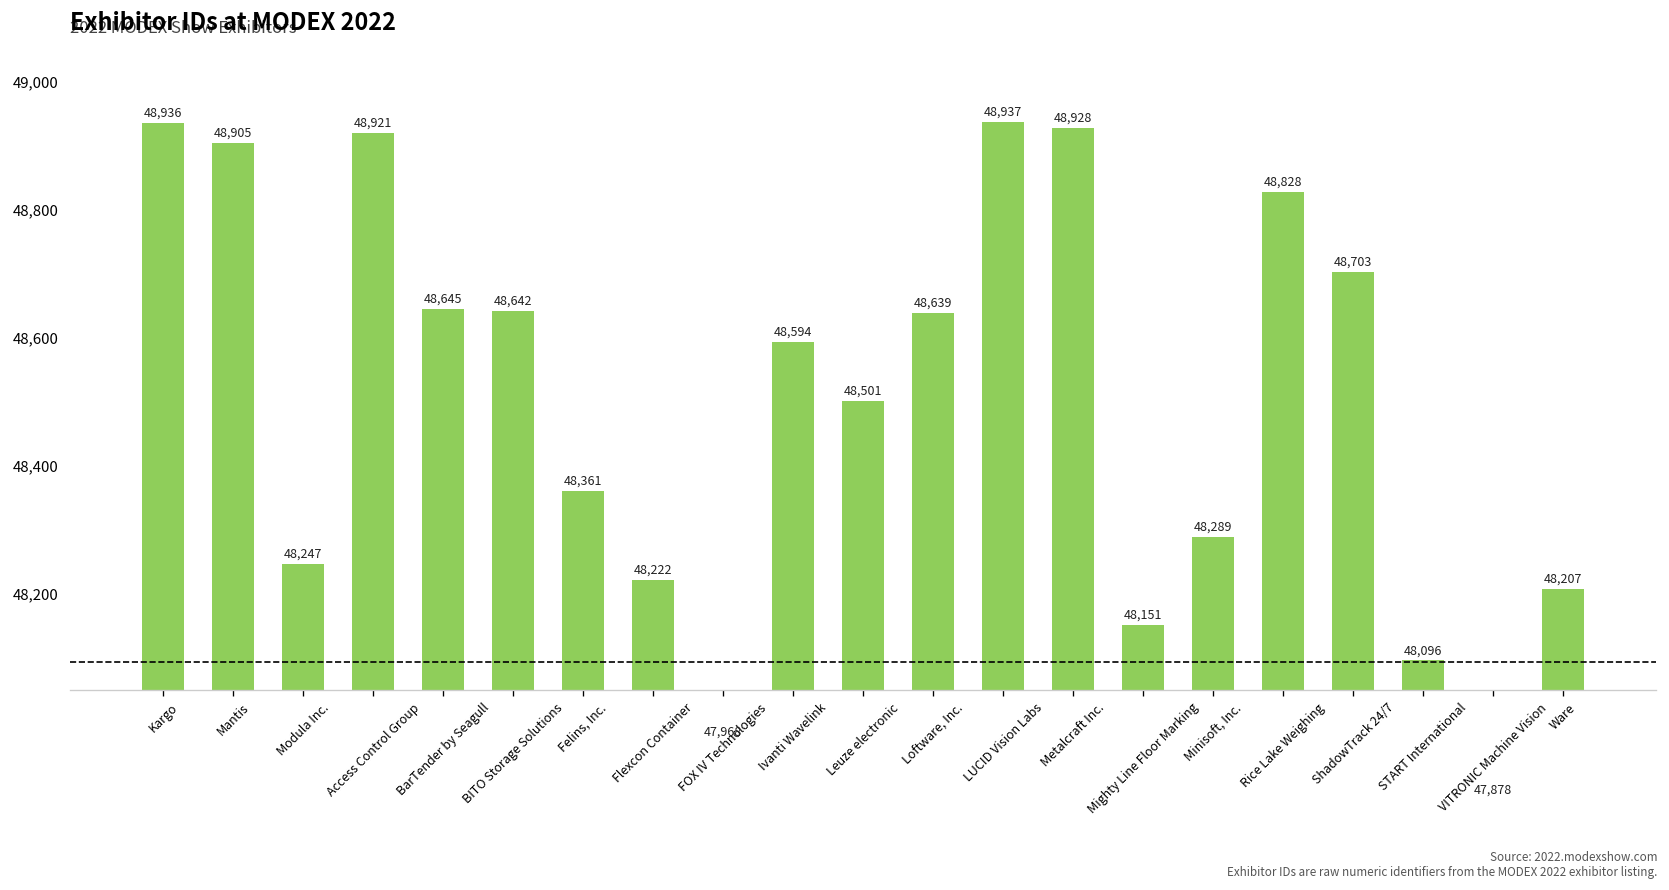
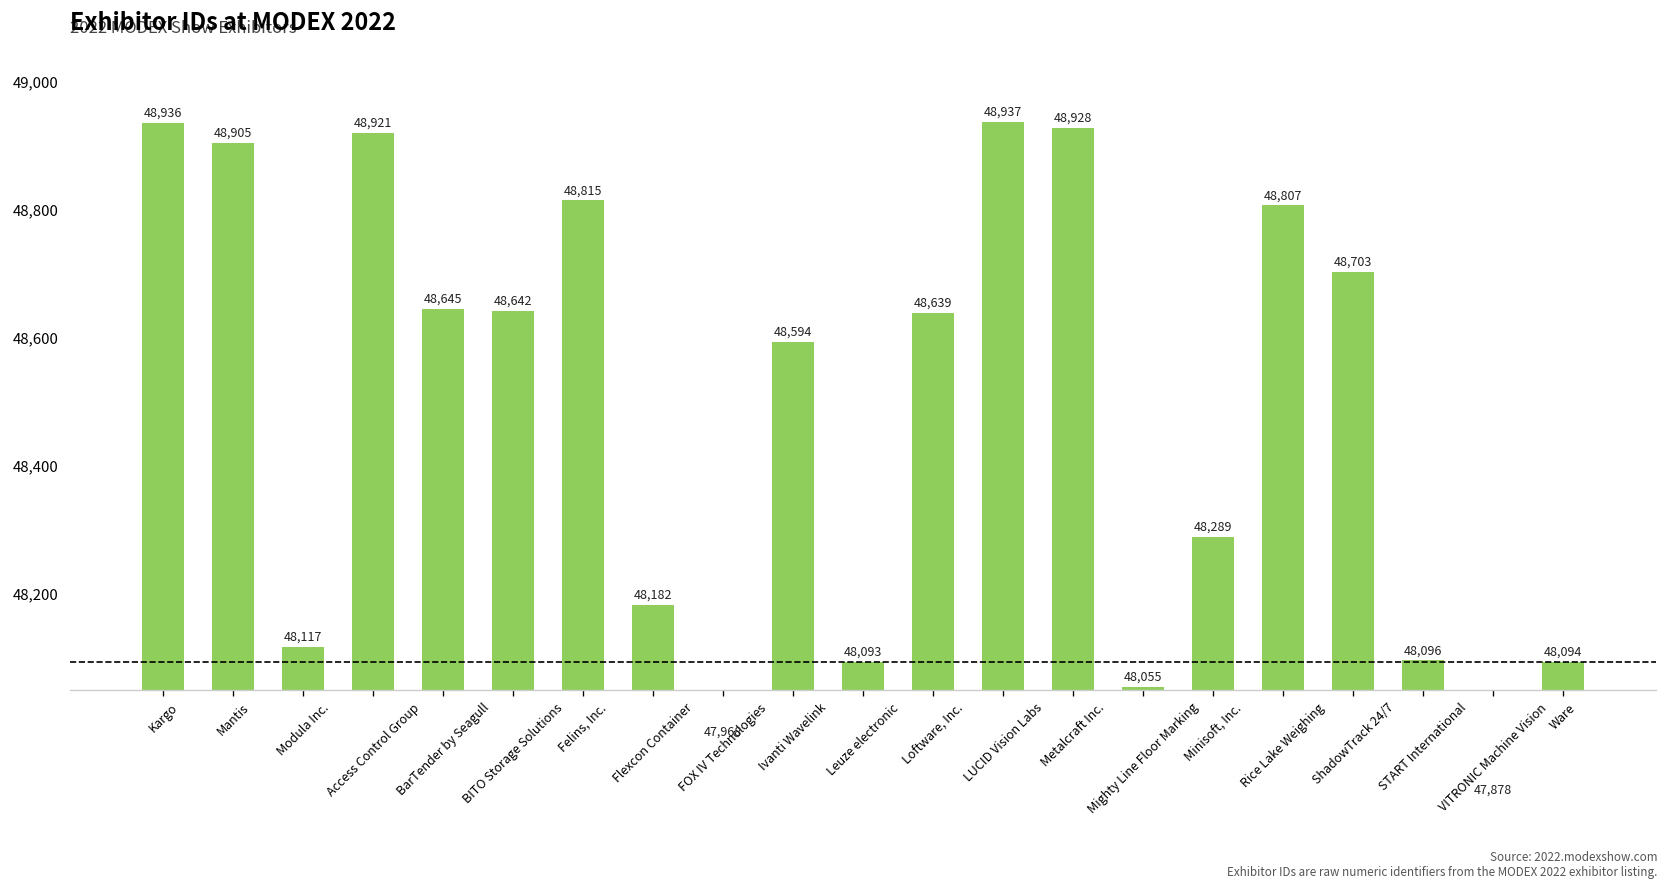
  {
    "Kargo": "48,936",
    "Mantis": "48,905",
-   "Modula Inc.": "48,247",
+   "Modula Inc.": "48,117",
    "Access Control Group": "48,921",
    "BarTender by Seagull": "48,645",
    "BITO Storage Solutions": "48,642",
-   "Felins, Inc.": "48,361",
-   "Flexcon Container": "48,222",
+   "Felins, Inc.": "48,815",
+   "Flexcon Container": "48,182",
    "Ivanti Wavelink": "48,594",
-   "Leuze electronic": "48,501",
+   "Leuze electronic": "48,093",
    "Loftware, Inc.": "48,639",
    "LUCID Vision Labs": "48,937",
    "Metalcraft Inc.": "48,928",
-   "Mighty Line Floor Marking": "48,151",
+   "Mighty Line Floor Marking": "48,055",
    "Minisoft, Inc.": "48,289",
-   "Rice Lake Weighing": "48,828",
+   "Rice Lake Weighing": "48,807",
    "ShadowTrack 24/7": "48,703",
    "START International": "48,096",
-   "Ware": "48,207"
+   "Ware": "48,094"
  }
